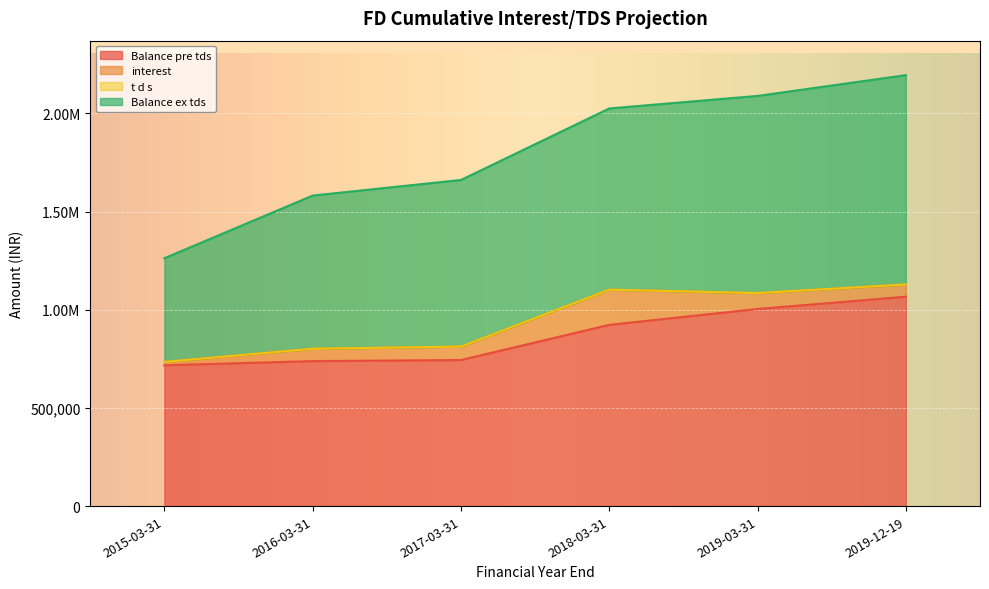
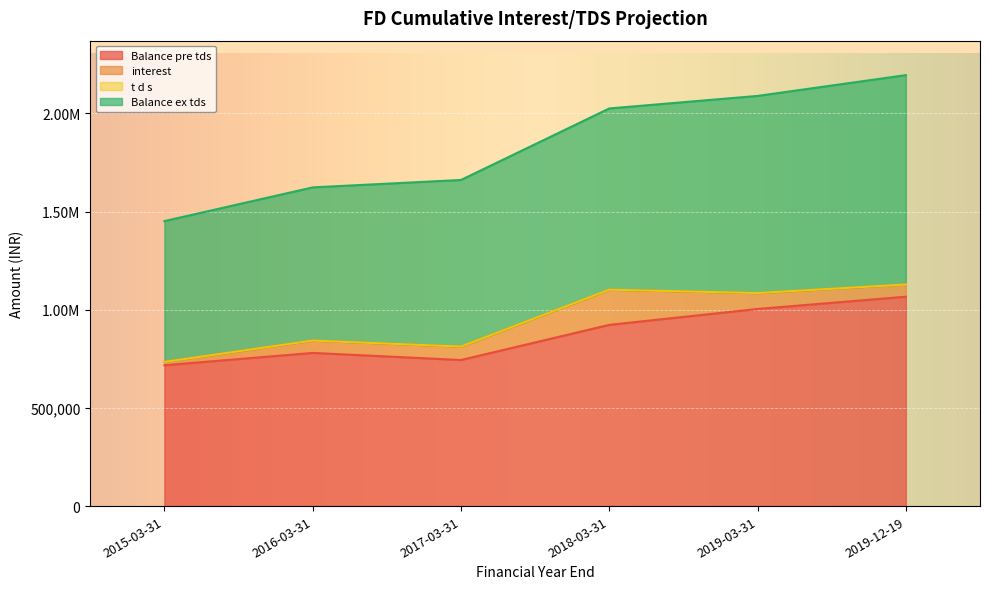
  {
    "Balance pre tds": {
      "2015-03-31": "720,000",
-     "2016-03-31": "740,000",
+     "2016-03-31": "780,000",
      "2017-03-31": "740,000",
      "2018-03-31": "920,000",
      "2019-03-31": "1,000,000",
      "2019-12-19": "1,070,000"
    },
    "Balance ex tds": {
-     "2015-03-31": "530,000",
+     "2015-03-31": "720,000",
      "2016-03-31": "780,000",
      "2017-03-31": "850,000",
      "2018-03-31": "920,000",
      "2019-03-31": "1,000,000",
      "2019-12-19": "1,070,000"
    }
  }
